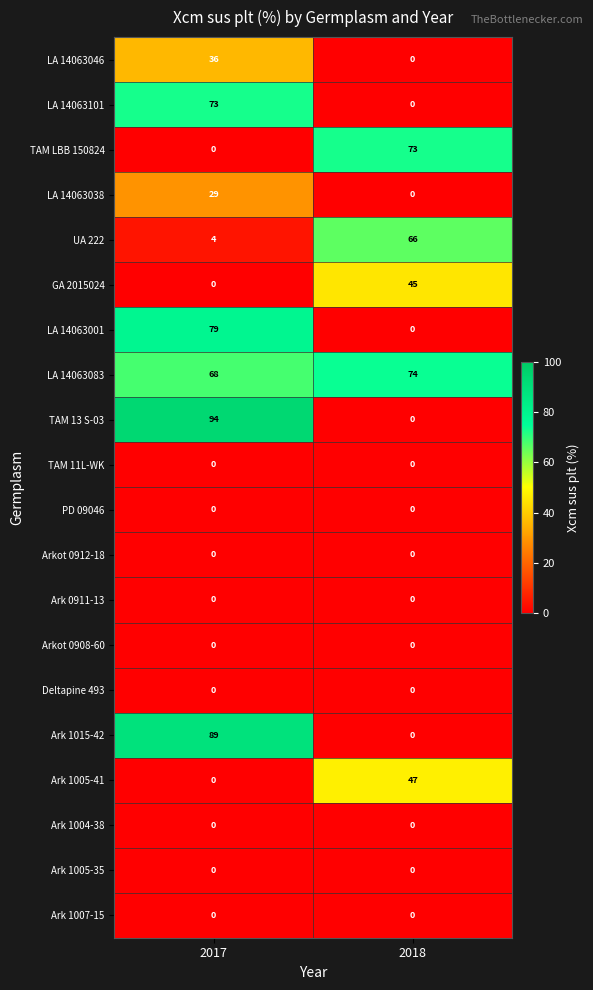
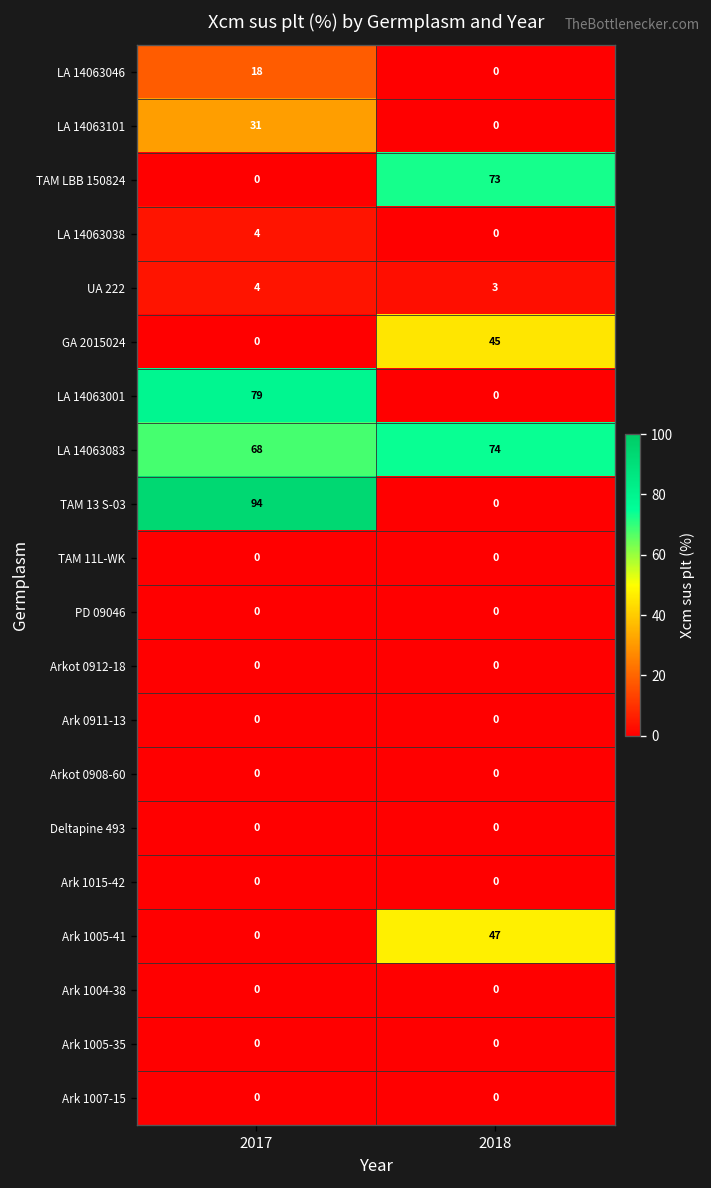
  {
    "LA 14063046": {
-     "2017": 36,
+     "2017": 18,
      "2018": 0
    },
    "LA 14063101": {
-     "2017": 73,
+     "2017": 31,
      "2018": 0
    },
    "TAM LBB 150824": {
      "2017": 0,
      "2018": 73
    },
    "LA 14063038": {
-     "2017": 29,
+     "2017": 4,
      "2018": 0
    },
    "UA 222": {
      "2017": 4,
-     "2018": 66
+     "2018": 3
    },
    "GA 2015024": {
      "2017": 0,
      "2018": 45
    },
    "LA 14063001": {
      "2017": 79,
      "2018": 0
    },
    "LA 14063083": {
      "2017": 68,
      "2018": 74
    },
    "TAM 13 S-03": {
      "2017": 94,
      "2018": 0
    },
    "TAM 11L-WK": {
      "2017": 0,
      "2018": 0
    },
    "PD 09046": {
      "2017": 0,
      "2018": 0
    },
    "Arkot 0912-18": {
      "2017": 0,
      "2018": 0
    },
    "Ark 0911-13": {
      "2017": 0,
      "2018": 0
    },
    "Arkot 0908-60": {
      "2017": 0,
      "2018": 0
    },
    "Deltapine 493": {
      "2017": 0,
      "2018": 0
    },
    "Ark 1015-42": {
-     "2017": 89,
+     "2017": 0,
      "2018": 0
    },
    "Ark 1005-41": {
      "2017": 0,
      "2018": 47
    },
    "Ark 1004-38": {
      "2017": 0,
      "2018": 0
    },
    "Ark 1005-35": {
      "2017": 0,
      "2018": 0
    },
    "Ark 1007-15": {
      "2017": 0,
      "2018": 0
    }
  }
